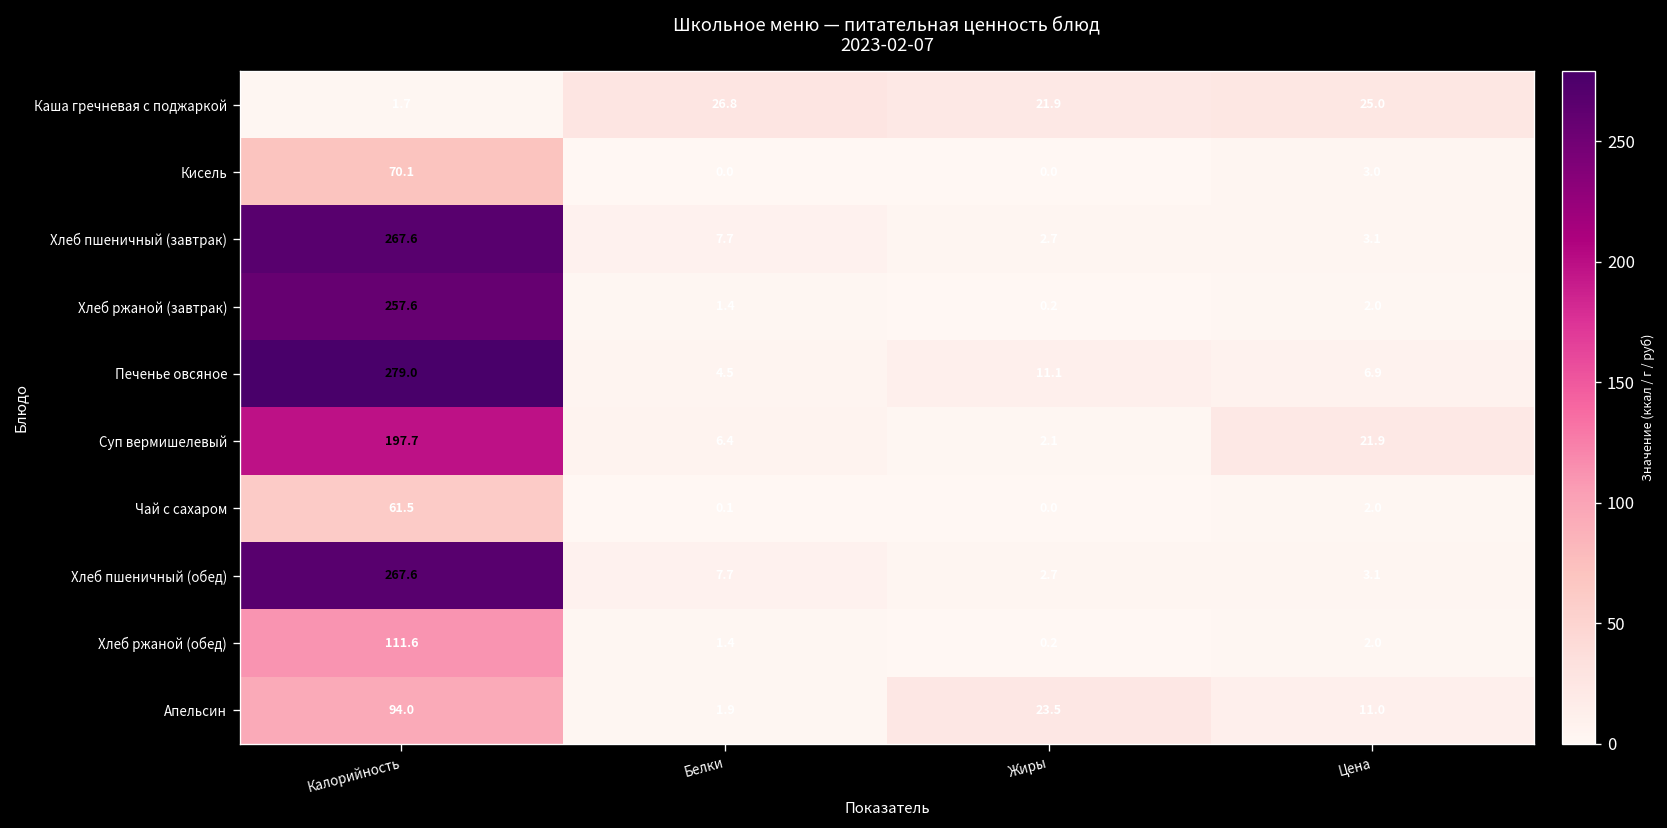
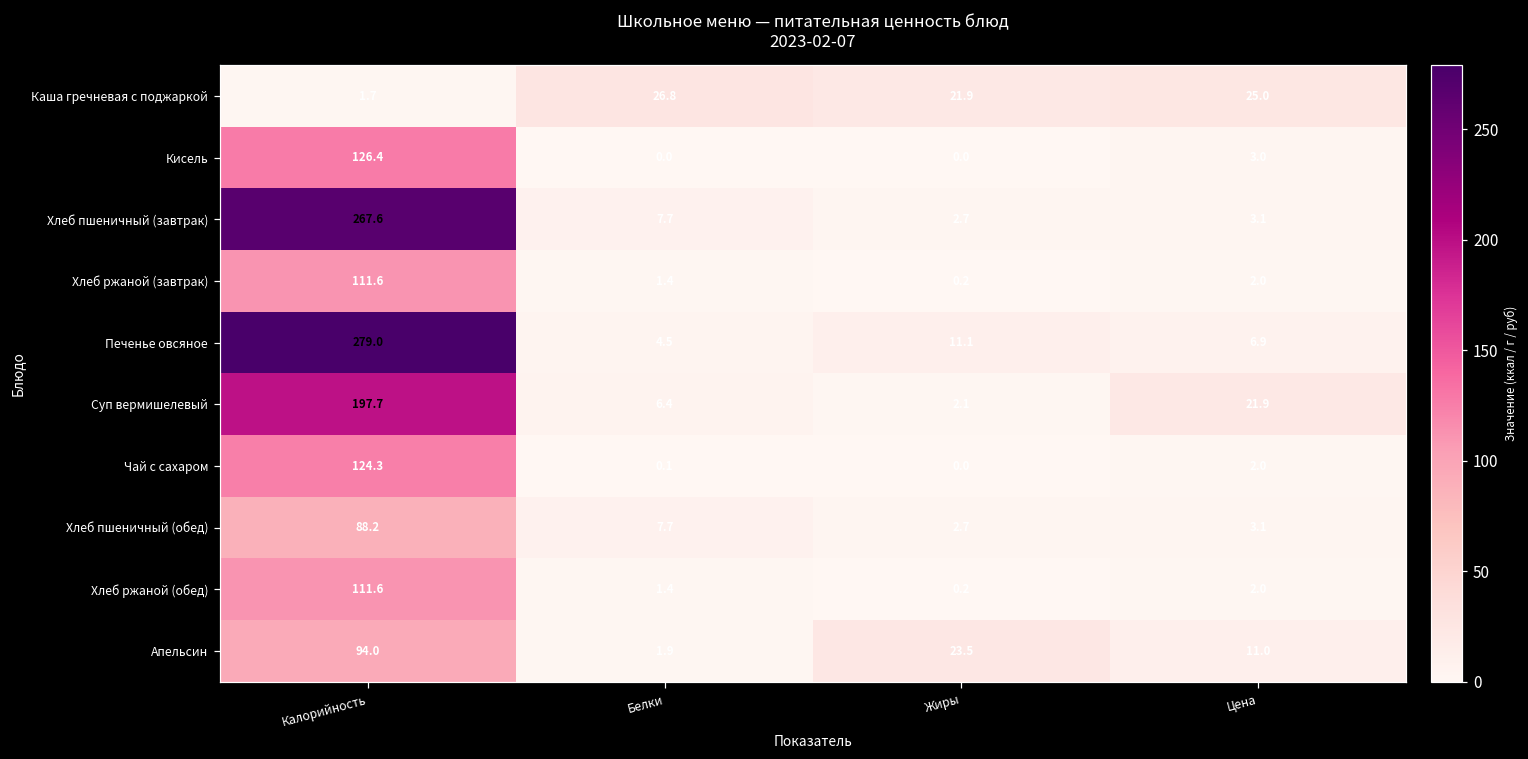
  {
    "Кисель": {
-     "Калорийность": 70.1
+     "Калорийность": 126.4
    },
    "Хлеб пшеничный (завтрак)": {
      "Калорийность": 267.6
    },
    "Хлеб ржаной (завтрак)": {
-     "Калорийность": 257.6
+     "Калорийность": 111.6
    },
    "Печенье овсяное": {
      "Калорийность": 279.0
    },
    "Суп вермишелевый": {
      "Калорийность": 197.7
    },
    "Чай с сахаром": {
-     "Калорийность": 61.5
+     "Калорийность": 124.3
    },
    "Хлеб пшеничный (обед)": {
-     "Калорийность": 267.6
+     "Калорийность": 88.2
    },
    "Хлеб ржаной (обед)": {
      "Калорийность": 111.6
    },
    "Апельсин": {
      "Калорийность": 94.0
    }
  }
